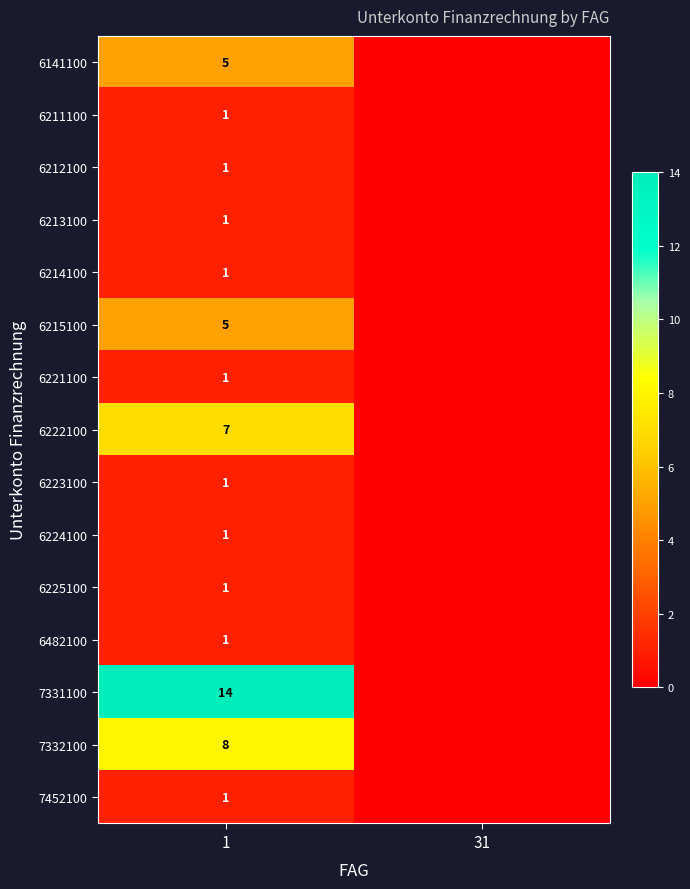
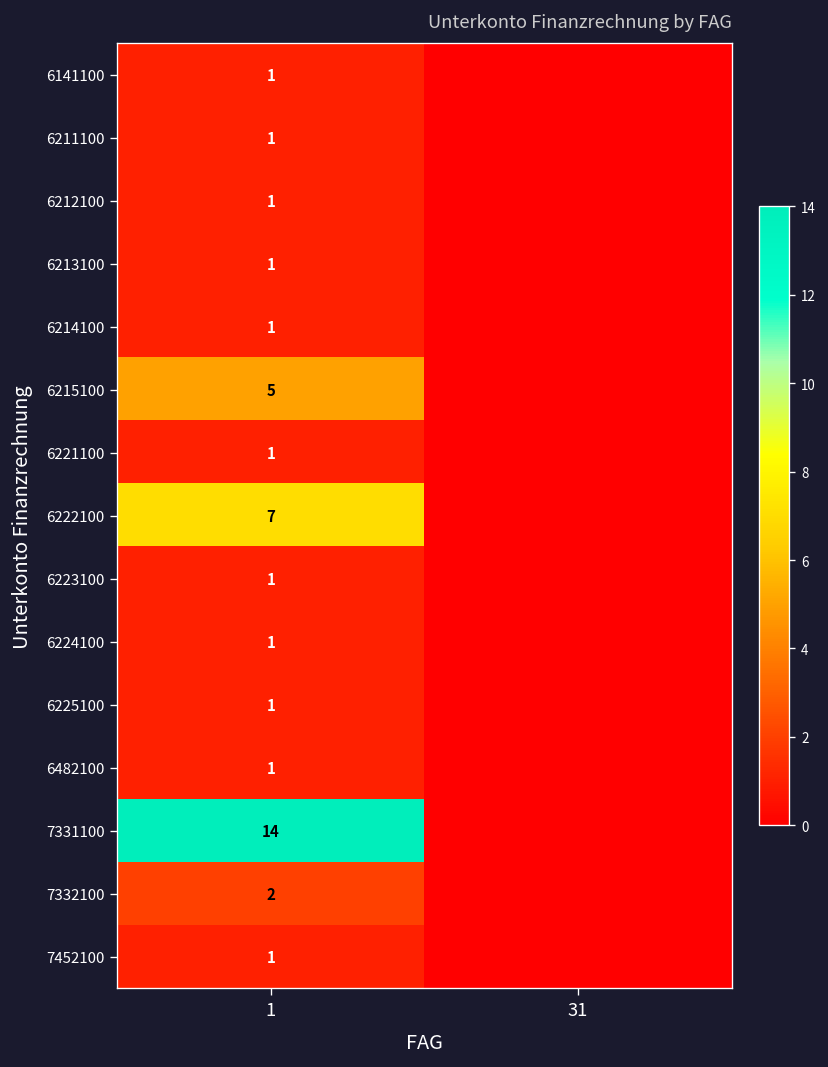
  {
    "6141100": {
-     "1": 5
+     "1": 1
    },
    "6211100": {
      "1": 1
    },
    "6212100": {
      "1": 1
    },
    "6213100": {
      "1": 1
    },
    "6214100": {
      "1": 1
    },
    "6215100": {
      "1": 5
    },
    "6221100": {
      "1": 1
    },
    "6222100": {
      "1": 7
    },
    "6223100": {
      "1": 1
    },
    "6224100": {
      "1": 1
    },
    "6225100": {
      "1": 1
    },
    "6482100": {
      "1": 1
    },
    "7331100": {
      "1": 14
    },
    "7332100": {
-     "1": 8
+     "1": 2
    },
    "7452100": {
      "1": 1
    }
  }
